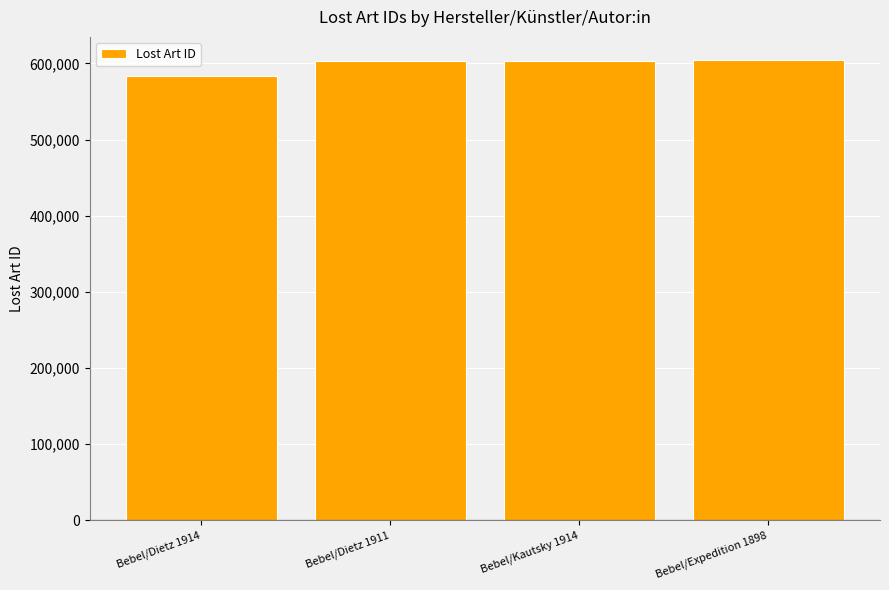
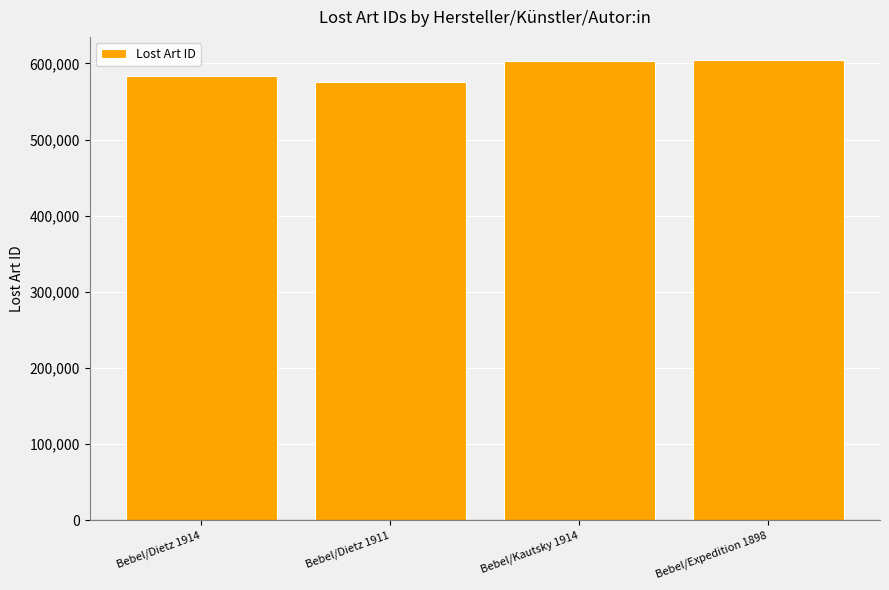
  {
    "Bebel/Dietz 1914": "580,000",
-   "Bebel/Dietz 1911": "600,000",
+   "Bebel/Dietz 1911": "580,000",
    "Bebel/Kautsky 1914": "600,000",
    "Bebel/Expedition 1898": "600,000"
  }
